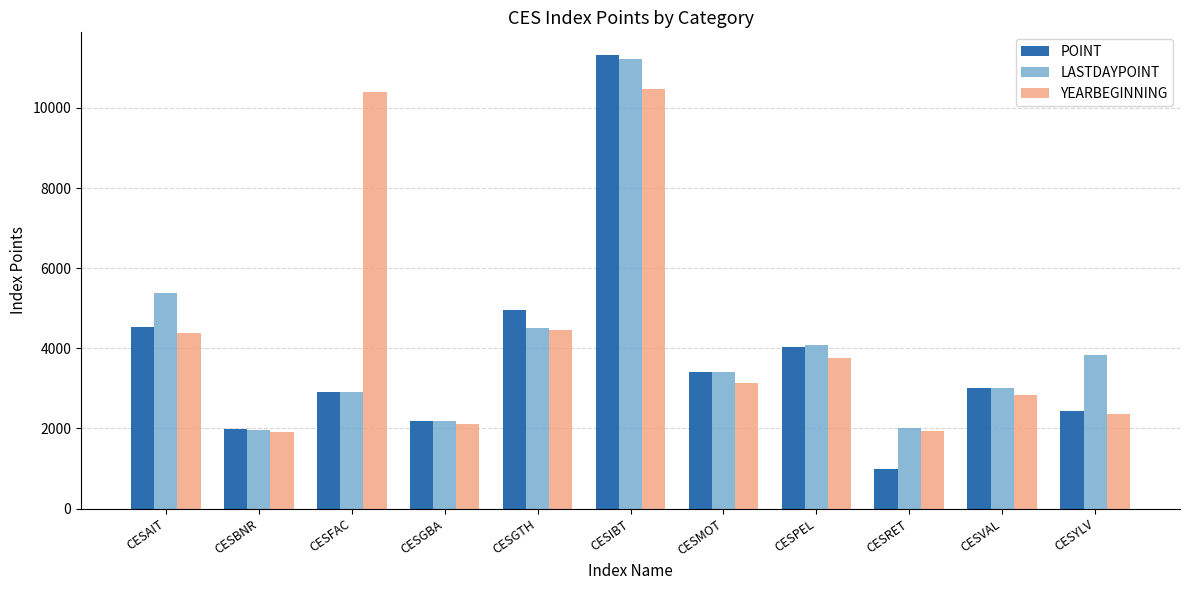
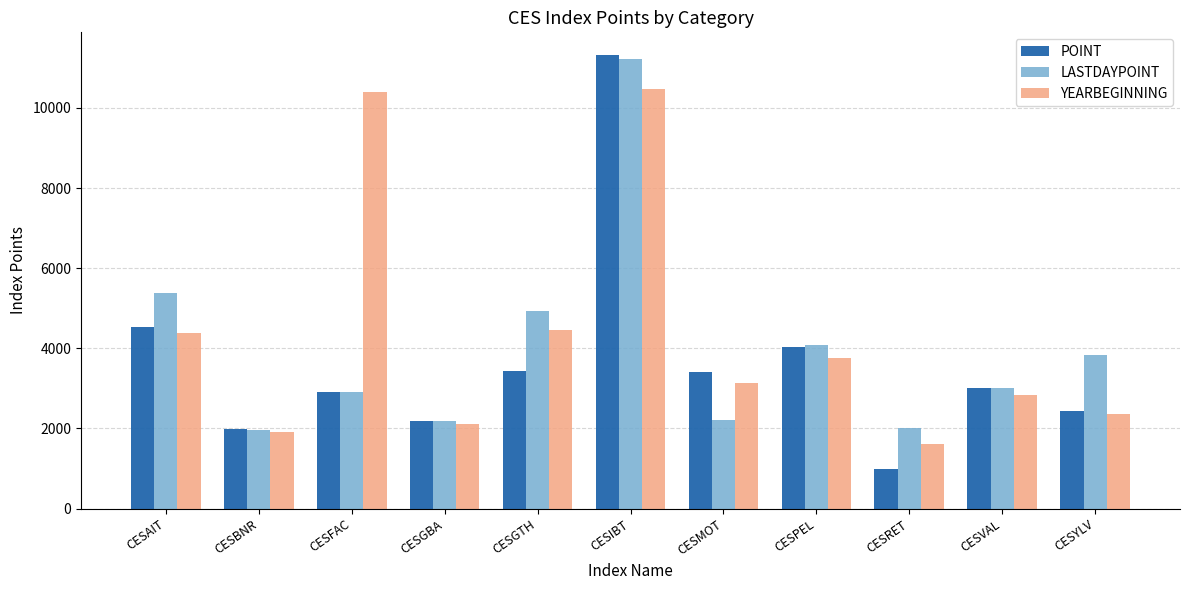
  {
    "POINT": {
      "CESAIT": 4500,
      "CESBNR": 2000,
      "CESFAC": 2900,
      "CESGBA": 2200,
-     "CESGTH": 4900,
+     "CESGTH": 3400,
      "CESIBT": 11300,
      "CESMOT": 3400,
      "CESPEL": 4000,
      "CESRET": 1000,
      "CESVAL": 3000,
      "CESYLV": 2400
    },
    "LASTDAYPOINT": {
      "CESAIT": 5400,
      "CESBNR": 2000,
      "CESFAC": 2900,
      "CESGBA": 2200,
-     "CESGTH": 4500,
+     "CESGTH": 4900,
      "CESIBT": 11200,
-     "CESMOT": 3400,
+     "CESMOT": 2200,
      "CESPEL": 4100,
      "CESRET": 2000,
      "CESVAL": 3000,
      "CESYLV": 3800
    },
    "YEARBEGINNING": {
      "CESAIT": 4400,
      "CESBNR": 1900,
      "CESFAC": 10400,
      "CESGBA": 2100,
      "CESGTH": 4500,
      "CESIBT": 10500,
      "CESMOT": 3100,
      "CESPEL": 3700,
-     "CESRET": 1900,
+     "CESRET": 1600,
      "CESVAL": 2800,
      "CESYLV": 2400
    }
  }
